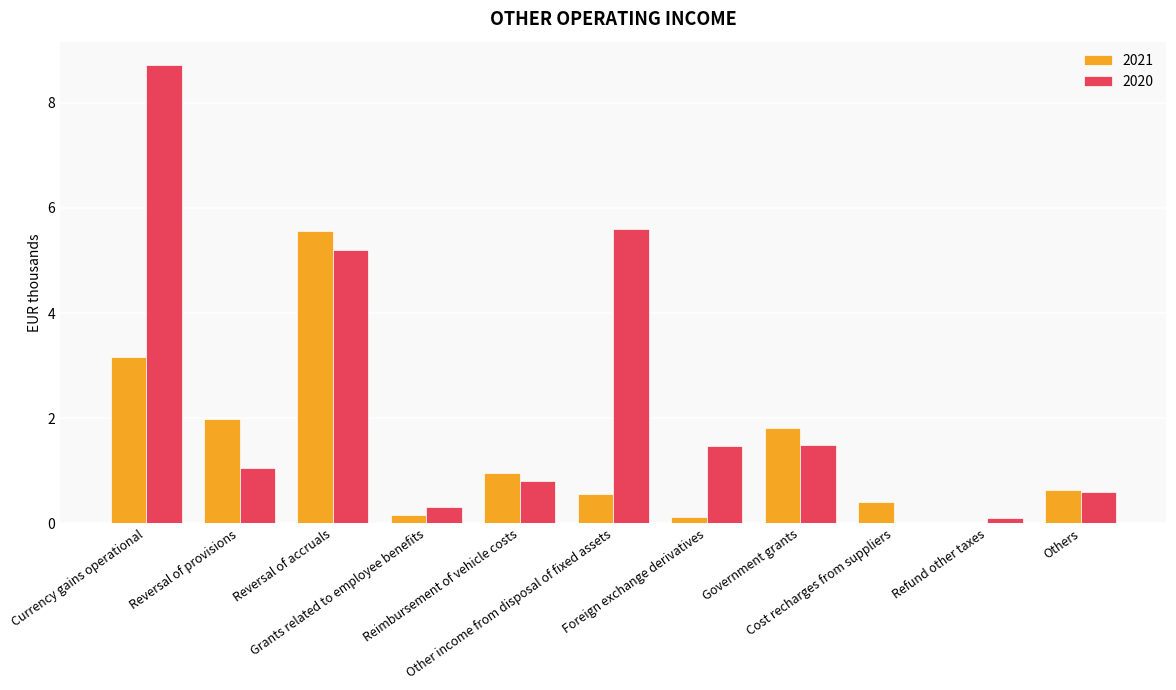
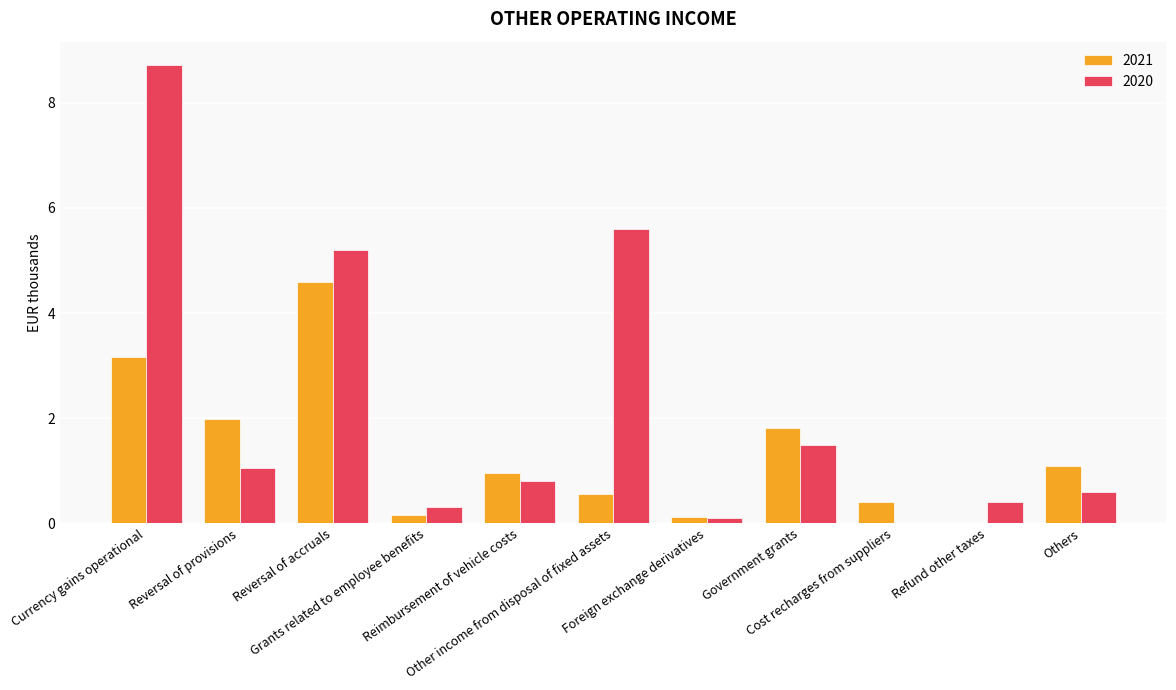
  {
    "2021": {
      "Currency gains operational": 3.2,
      "Reversal of provisions": 2.0,
-     "Reversal of accruals": 5.6,
+     "Reversal of accruals": 4.6,
      "Grants related to employee benefits": 0.2,
      "Reimbursement of vehicle costs": 1.0,
      "Other income from disposal of fixed assets": 0.6,
      "Foreign exchange derivatives": 0.1,
      "Government grants": 1.8,
      "Cost recharges from suppliers": 0.4,
      "Refund other taxes": 0.0,
-     "Others": 0.6
+     "Others": 1.1
    },
    "2020": {
      "Currency gains operational": 8.7,
      "Reversal of provisions": 1.1,
      "Reversal of accruals": 5.2,
      "Grants related to employee benefits": 0.3,
      "Reimbursement of vehicle costs": 0.8,
      "Other income from disposal of fixed assets": 5.6,
-     "Foreign exchange derivatives": 1.5,
+     "Foreign exchange derivatives": 0.1,
      "Government grants": 1.5,
      "Cost recharges from suppliers": 0.0,
-     "Refund other taxes": 0.1,
+     "Refund other taxes": 0.4,
      "Others": 0.6
    }
  }
